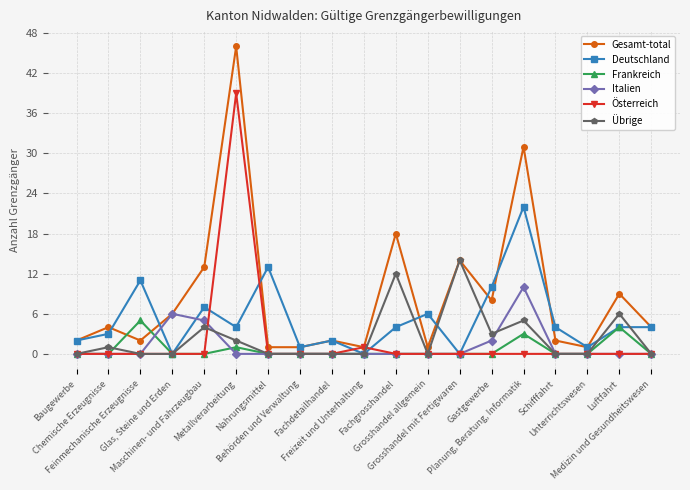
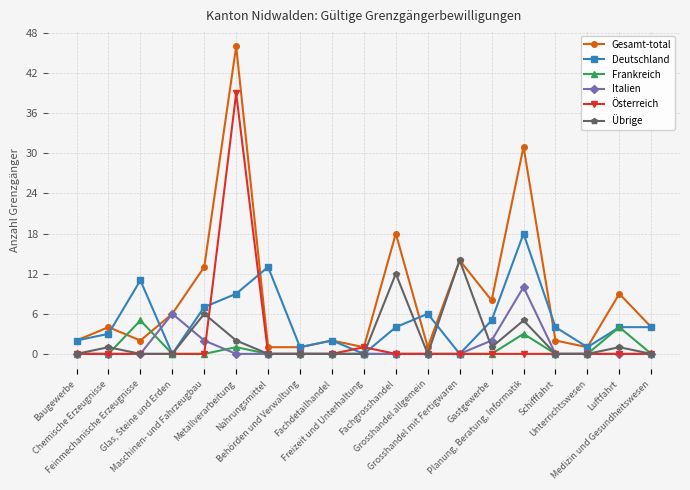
  {
    "Deutschland": {
      "Chemische Erzeugnisse": 3,
      "Feinmechanische Erzeugnisse": 11,
      "Maschinen- und Fahrzeugbau": 7,
-     "Metallverarbeitung": 4,
+     "Metallverarbeitung": 9,
      "Nahrungsmittel": 13,
      "Fachgrosshandel": 4,
      "Grosshandel allgemein": 6,
-     "Gastgewerbe": 10,
-     "Planung, Beratung, Informatik": 22,
+     "Gastgewerbe": 5,
+     "Planung, Beratung, Informatik": 18,
      "Schifffahrt": 4
    },
    "Frankreich": {
      "Feinmechanische Erzeugnisse": 5,
      "Metallverarbeitung": 1,
      "Planung, Beratung, Informatik": 3
    },
    "Italien": {
-     "Maschinen- und Fahrzeugbau": 5,
+     "Maschinen- und Fahrzeugbau": 2,
      "Metallverarbeitung": 0,
      "Gastgewerbe": 2,
      "Planung, Beratung, Informatik": 10
    },
    "Übrige": {
      "Chemische Erzeugnisse": 1,
-     "Maschinen- und Fahrzeugbau": 4,
+     "Maschinen- und Fahrzeugbau": 6,
      "Metallverarbeitung": 2,
      "Fachgrosshandel": 12,
-     "Gastgewerbe": 3,
+     "Gastgewerbe": 1,
      "Planung, Beratung, Informatik": 5,
-     "Luftfahrt": 6
+     "Luftfahrt": 1
    }
  }
